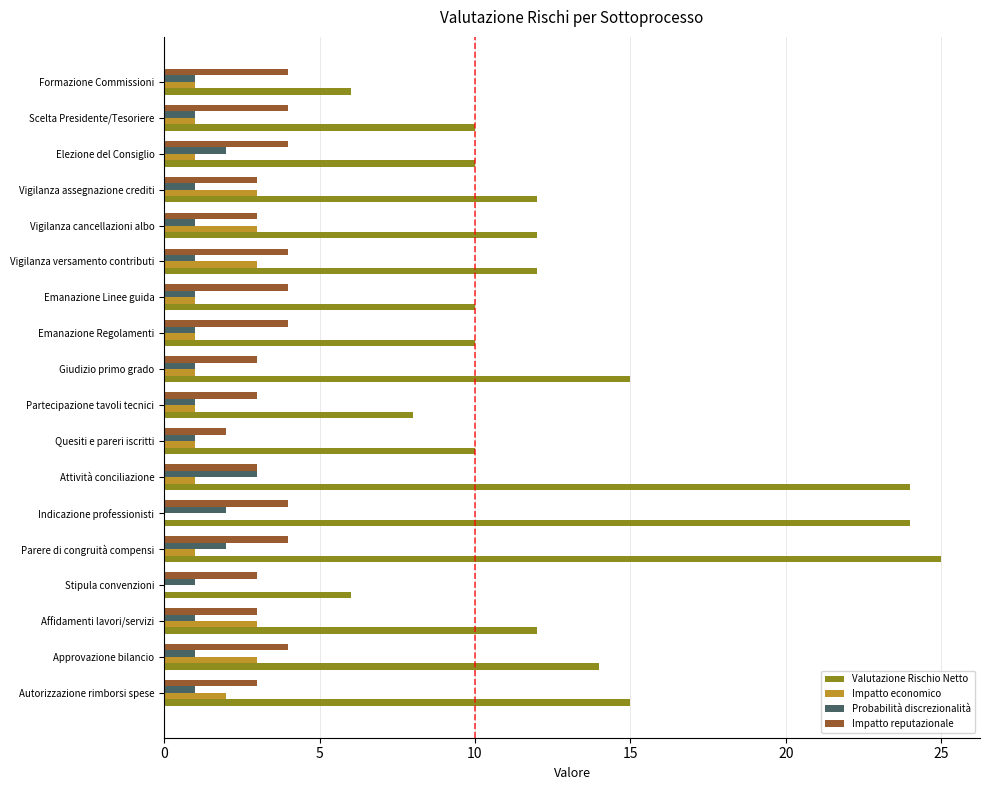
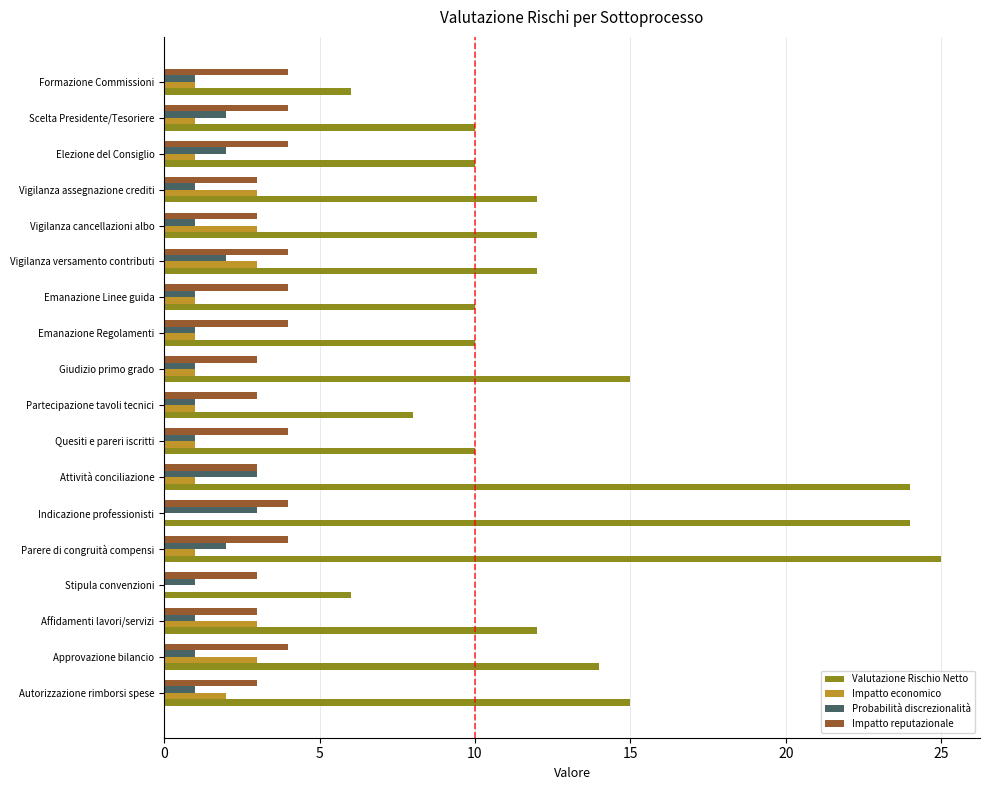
  {
    "Probabilità discrezionalità": {
      "Formazione Commissioni": 1,
-     "Scelta Presidente/Tesoriere": 1,
+     "Scelta Presidente/Tesoriere": 2,
      "Elezione del Consiglio": 2,
      "Vigilanza assegnazione crediti": 1,
      "Vigilanza cancellazioni albo": 1,
-     "Vigilanza versamento contributi": 1,
+     "Vigilanza versamento contributi": 2,
      "Emanazione Linee guida": 1,
      "Emanazione Regolamenti": 1,
      "Giudizio primo grado": 1,
      "Partecipazione tavoli tecnici": 1,
      "Quesiti e pareri iscritti": 1,
      "Attività conciliazione": 3,
-     "Indicazione professionisti": 2,
+     "Indicazione professionisti": 3,
      "Parere di congruità compensi": 2,
      "Stipula convenzioni": 1,
      "Affidamenti lavori/servizi": 1,
      "Approvazione bilancio": 1,
      "Autorizzazione rimborsi spese": 1
    },
    "Impatto reputazionale": {
      "Formazione Commissioni": 4,
      "Scelta Presidente/Tesoriere": 4,
      "Elezione del Consiglio": 4,
      "Vigilanza assegnazione crediti": 3,
      "Vigilanza cancellazioni albo": 3,
      "Vigilanza versamento contributi": 4,
      "Emanazione Linee guida": 4,
      "Emanazione Regolamenti": 4,
      "Giudizio primo grado": 3,
      "Partecipazione tavoli tecnici": 3,
-     "Quesiti e pareri iscritti": 2,
+     "Quesiti e pareri iscritti": 4,
      "Attività conciliazione": 3,
      "Indicazione professionisti": 4,
      "Parere di congruità compensi": 4,
      "Stipula convenzioni": 3,
      "Affidamenti lavori/servizi": 3,
      "Approvazione bilancio": 4,
      "Autorizzazione rimborsi spese": 3
    }
  }
